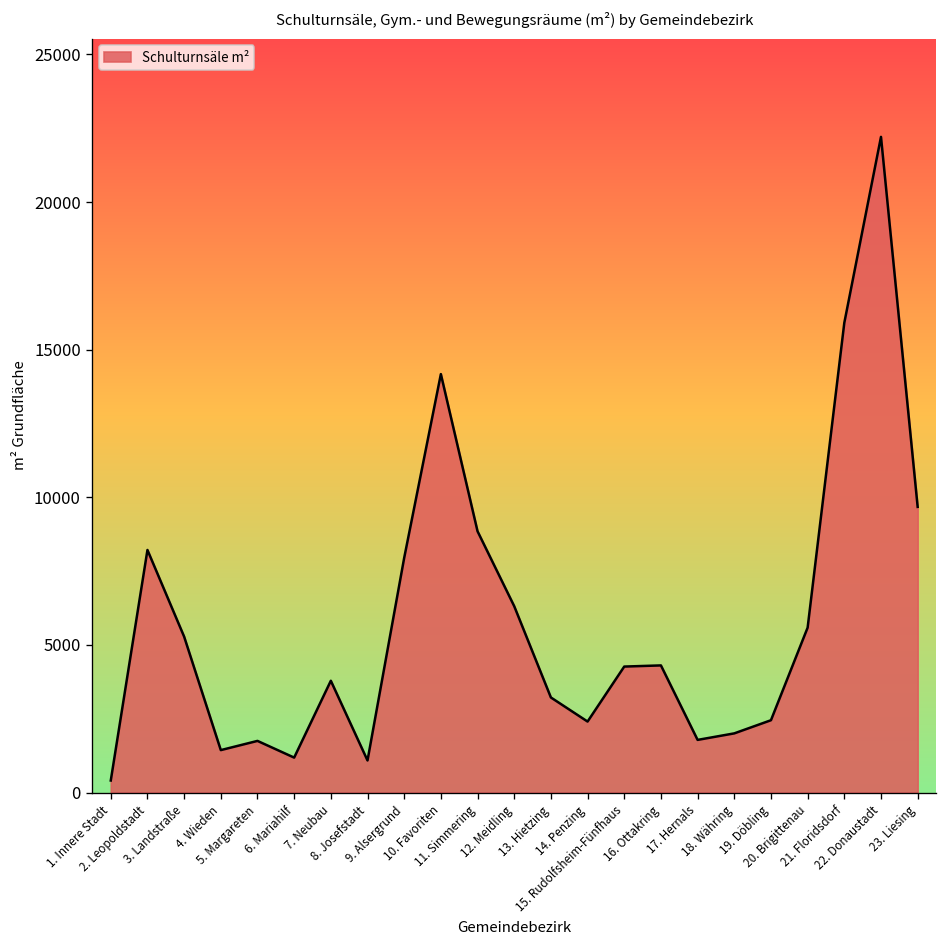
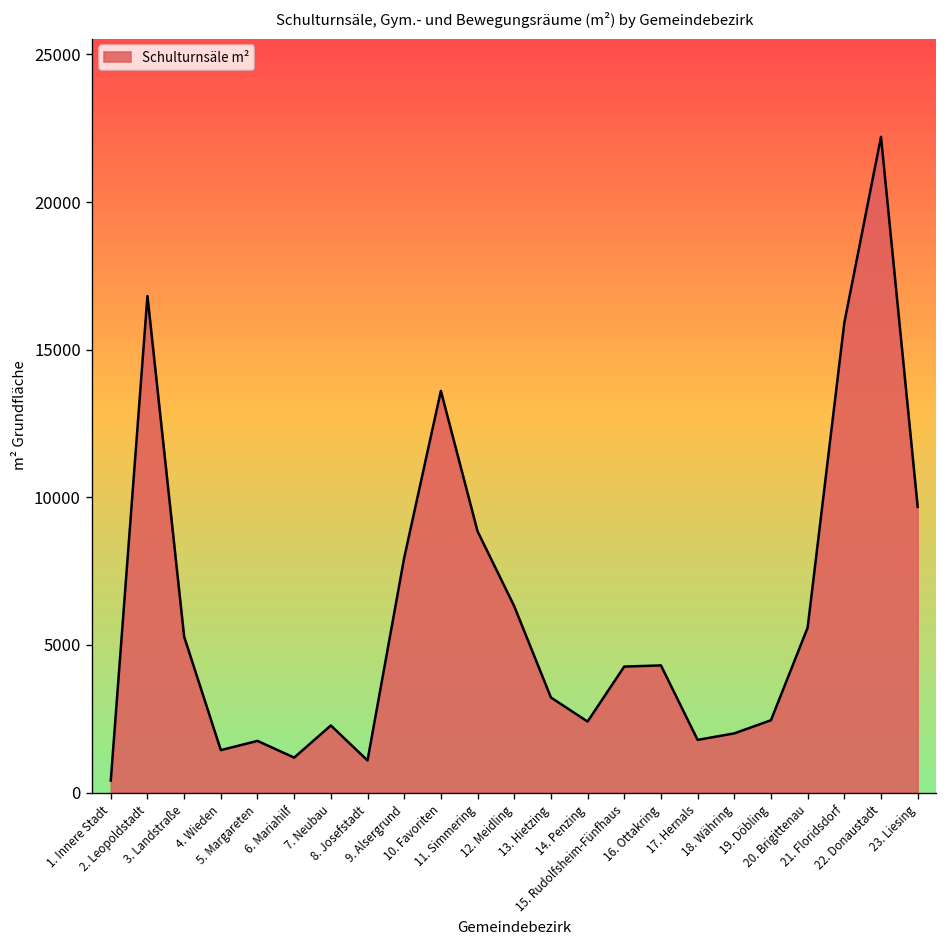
  {
    "1. Innere Stadt": 400,
-   "2. Leopoldstadt": 8200,
+   "2. Leopoldstadt": 16800,
    "3. Landstraße": 5300,
    "4. Wieden": 1400,
    "5. Margareten": 1700,
    "6. Mariahilf": 1200,
-   "7. Neubau": 3800,
+   "7. Neubau": 2300,
    "8. Josefstadt": 1100,
    "9. Alsergrund": 7900,
-   "10. Favoriten": 14200,
+   "10. Favoriten": 13600,
    "11. Simmering": 8800,
    "12. Meidling": 6300,
    "13. Hietzing": 3200,
    "14. Penzing": 2400,
    "15. Rudolfsheim-Fünfhaus": 4300,
    "16. Ottakring": 4300,
    "17. Hernals": 1800,
    "18. Währing": 2000,
    "19. Döbling": 2400,
    "20. Brigittenau": 5600,
    "21. Floridsdorf": 15900,
    "22. Donaustadt": 22200,
    "23. Liesing": 9700
  }
